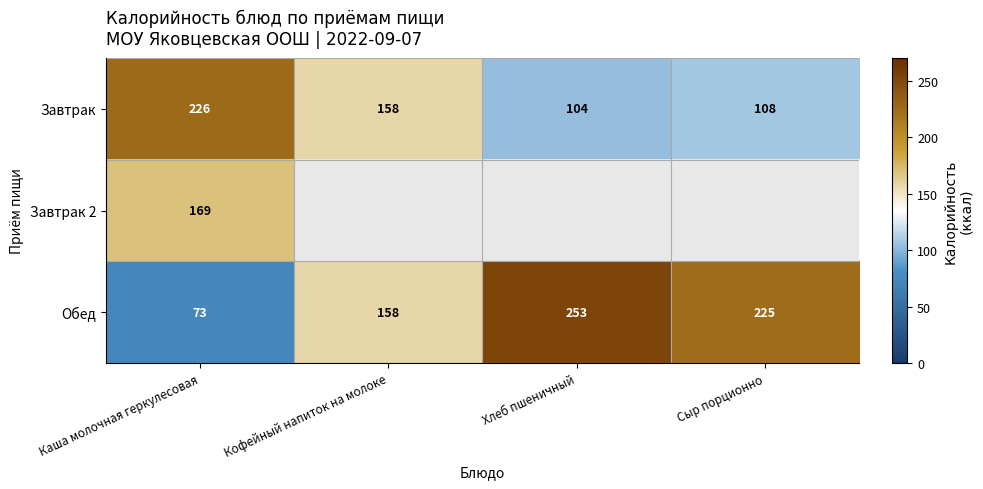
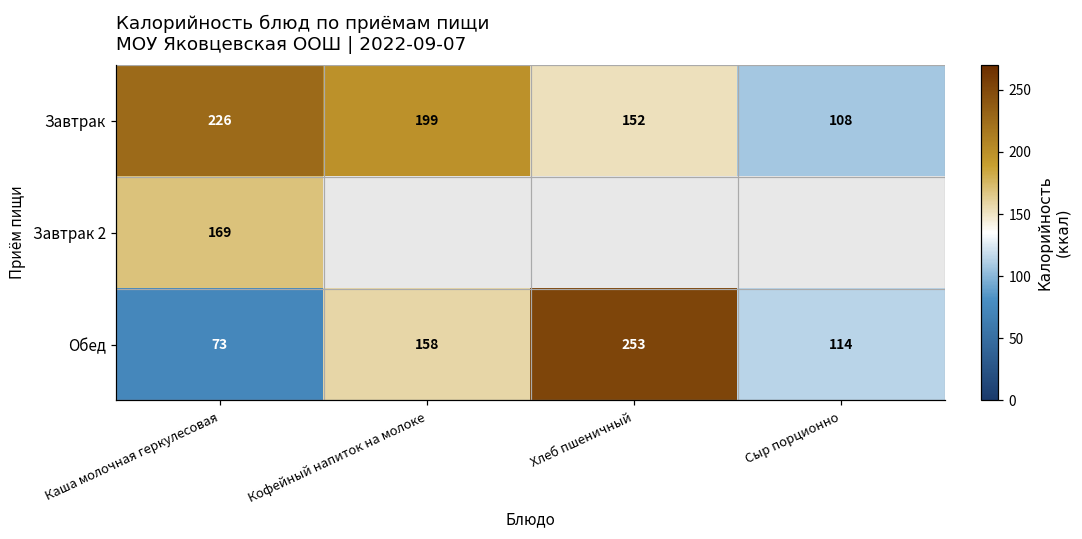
  {
    "Завтрак": {
      "Каша молочная геркулесовая": 226,
-     "Кофейный напиток на молоке": 158,
-     "Хлеб пшеничный": 104,
+     "Кофейный напиток на молоке": 199,
+     "Хлеб пшеничный": 152,
      "Сыр порционно": 108
    },
    "Завтрак 2": {
      "Каша молочная геркулесовая": 169
    },
    "Обед": {
      "Каша молочная геркулесовая": 73,
      "Кофейный напиток на молоке": 158,
      "Хлеб пшеничный": 253,
-     "Сыр порционно": 225
+     "Сыр порционно": 114
    }
  }
